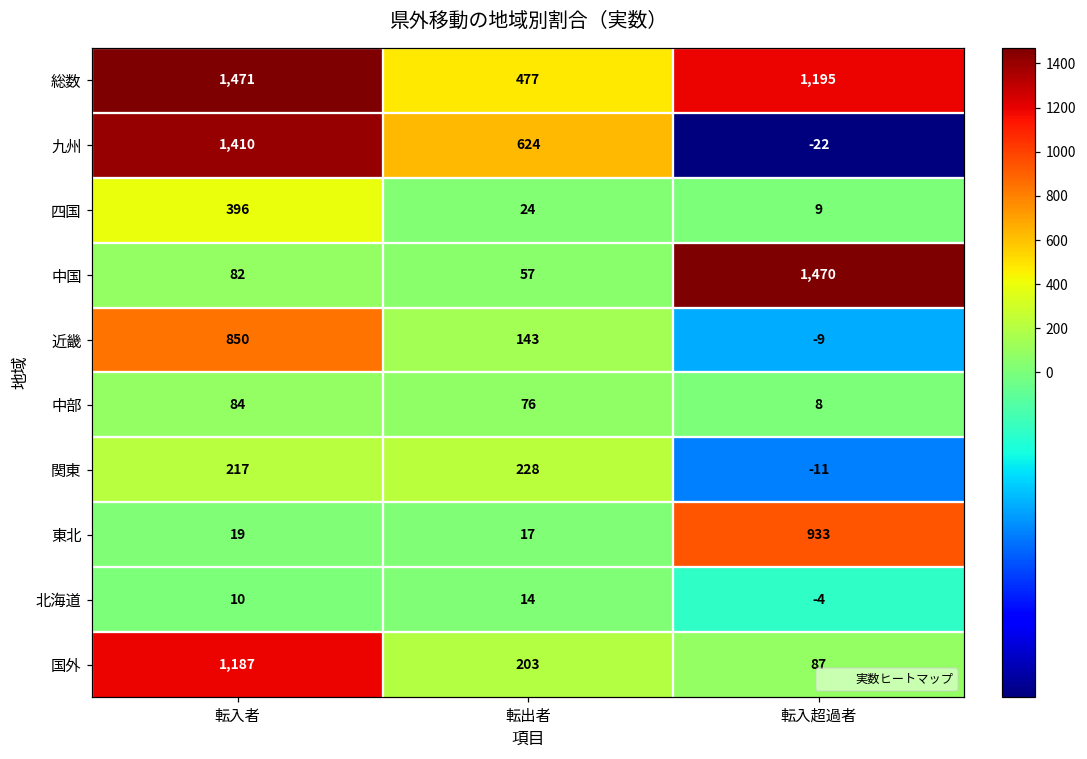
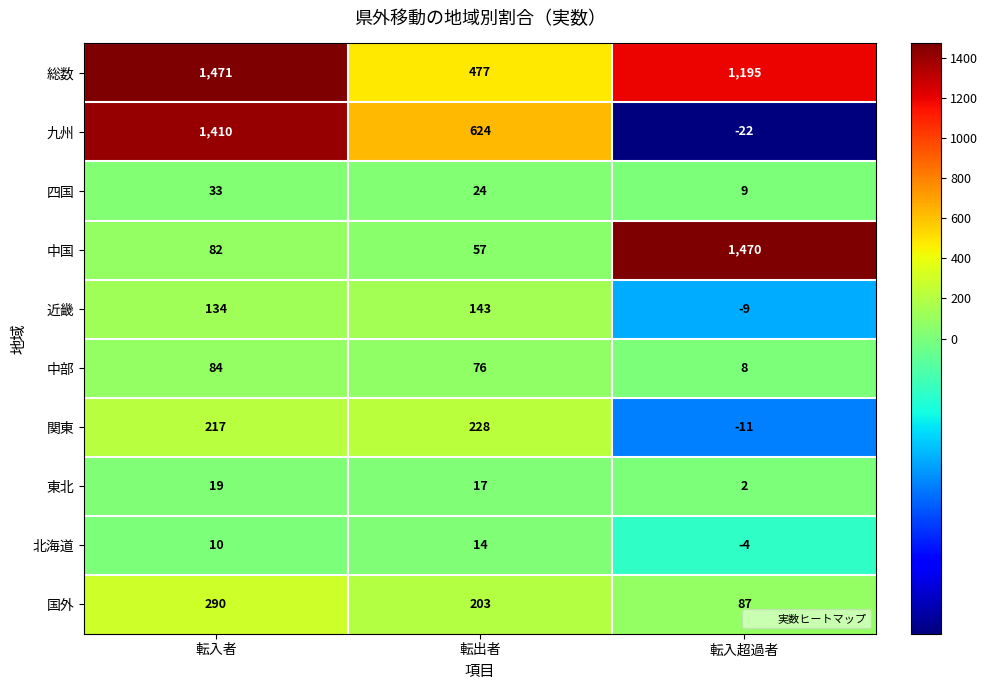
  {
    "総数": {
      "転入者": "1,471",
      "転出者": "477",
      "転入超過者": "1,195"
    },
    "九州": {
      "転入者": "1,410",
      "転出者": "624",
      "転入超過者": "-22"
    },
    "四国": {
-     "転入者": "396",
+     "転入者": "33",
      "転出者": "24",
      "転入超過者": "9"
    },
    "中国": {
      "転入者": "82",
      "転出者": "57",
      "転入超過者": "1,470"
    },
    "近畿": {
-     "転入者": "850",
+     "転入者": "134",
      "転出者": "143",
      "転入超過者": "-9"
    },
    "中部": {
      "転入者": "84",
      "転出者": "76",
      "転入超過者": "8"
    },
    "関東": {
      "転入者": "217",
      "転出者": "228",
      "転入超過者": "-11"
    },
    "東北": {
      "転入者": "19",
      "転出者": "17",
-     "転入超過者": "933"
+     "転入超過者": "2"
    },
    "北海道": {
      "転入者": "10",
      "転出者": "14",
      "転入超過者": "-4"
    },
    "国外": {
-     "転入者": "1,187",
+     "転入者": "290",
      "転出者": "203"
    }
  }
